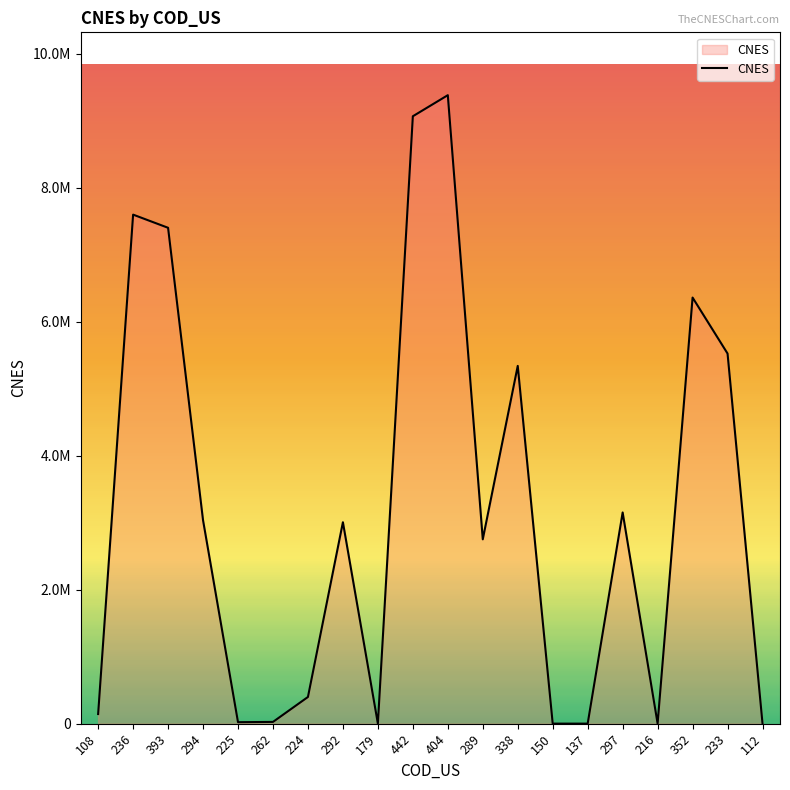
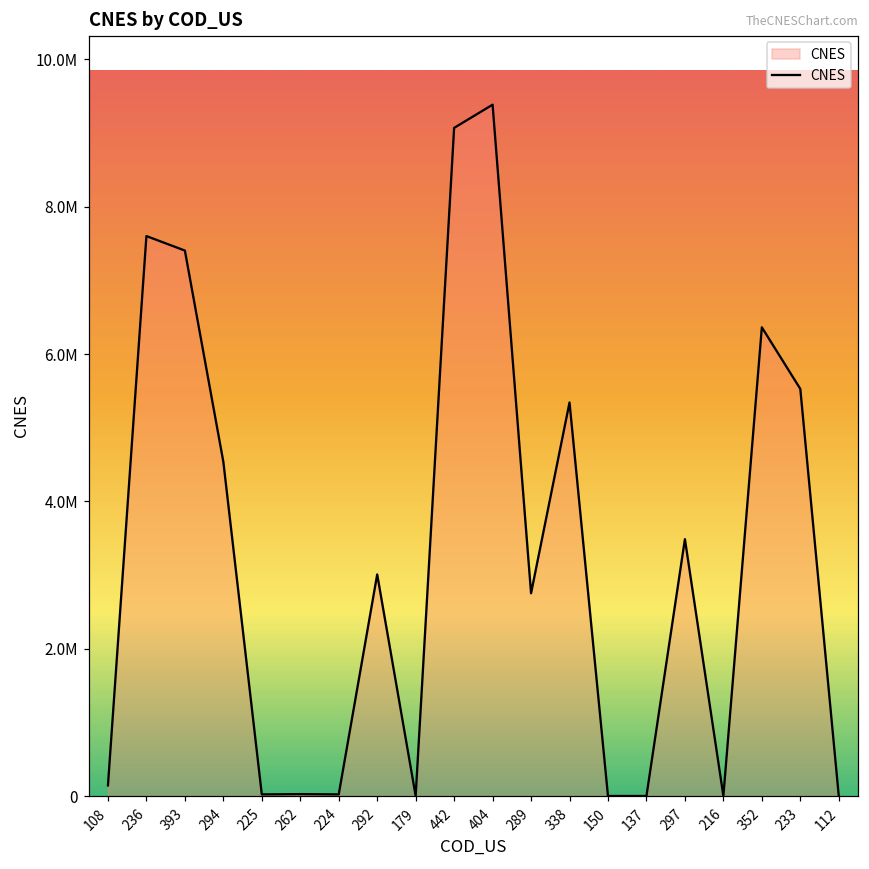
  {
    "108": 100000,
    "236": 7600000,
    "393": 7400000,
-   "294": 3000000,
+   "294": 4500000,
    "225": 0,
    "262": 0,
-   "224": 400000,
+   "224": 0,
    "292": 3000000,
    "179": 0,
    "442": 9100000,
    "404": 9400000,
    "289": 2800000,
    "338": 5300000,
    "150": 0,
    "137": 0,
-   "297": 3200000,
+   "297": 3500000,
    "216": 0,
    "352": 6400000,
    "233": 5500000,
    "112": 0
  }
